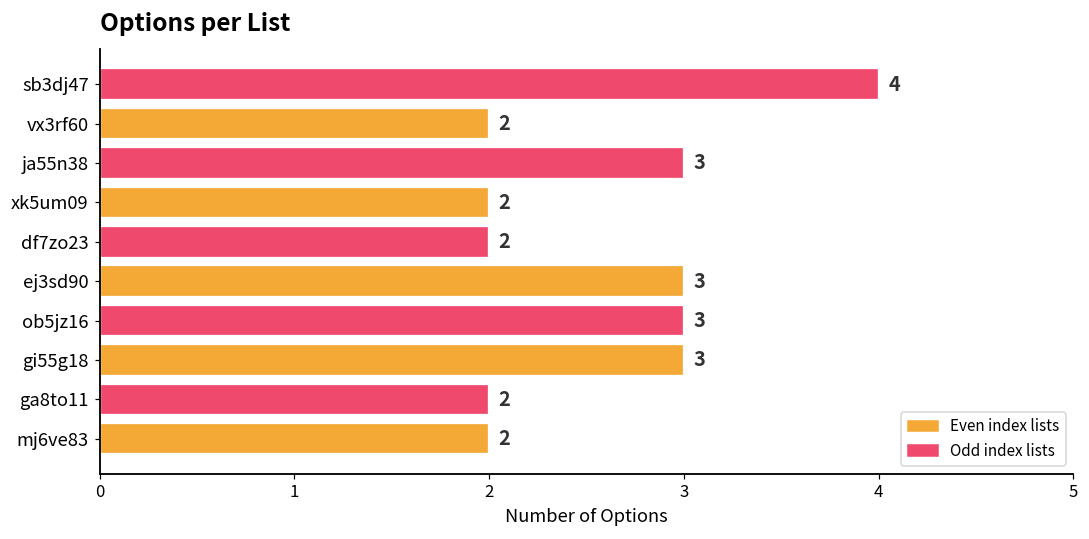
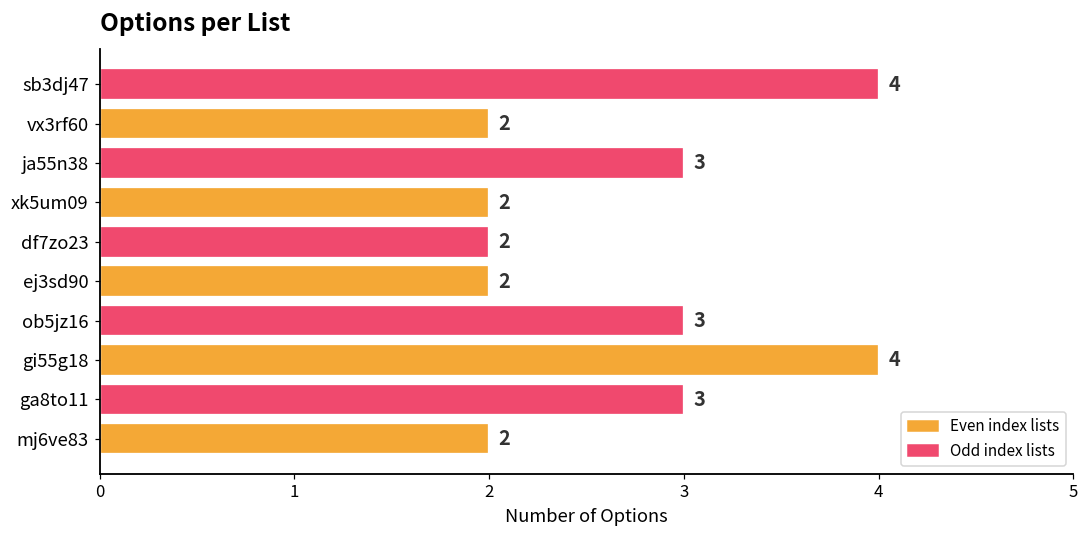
  {
    "sb3dj47": 4,
    "vx3rf60": 2,
    "ja55n38": 3,
    "xk5um09": 2,
    "df7zo23": 2,
-   "ej3sd90": 3,
+   "ej3sd90": 2,
    "ob5jz16": 3,
-   "gi55g18": 3,
-   "ga8to11": 2,
+   "gi55g18": 4,
+   "ga8to11": 3,
    "mj6ve83": 2
  }
